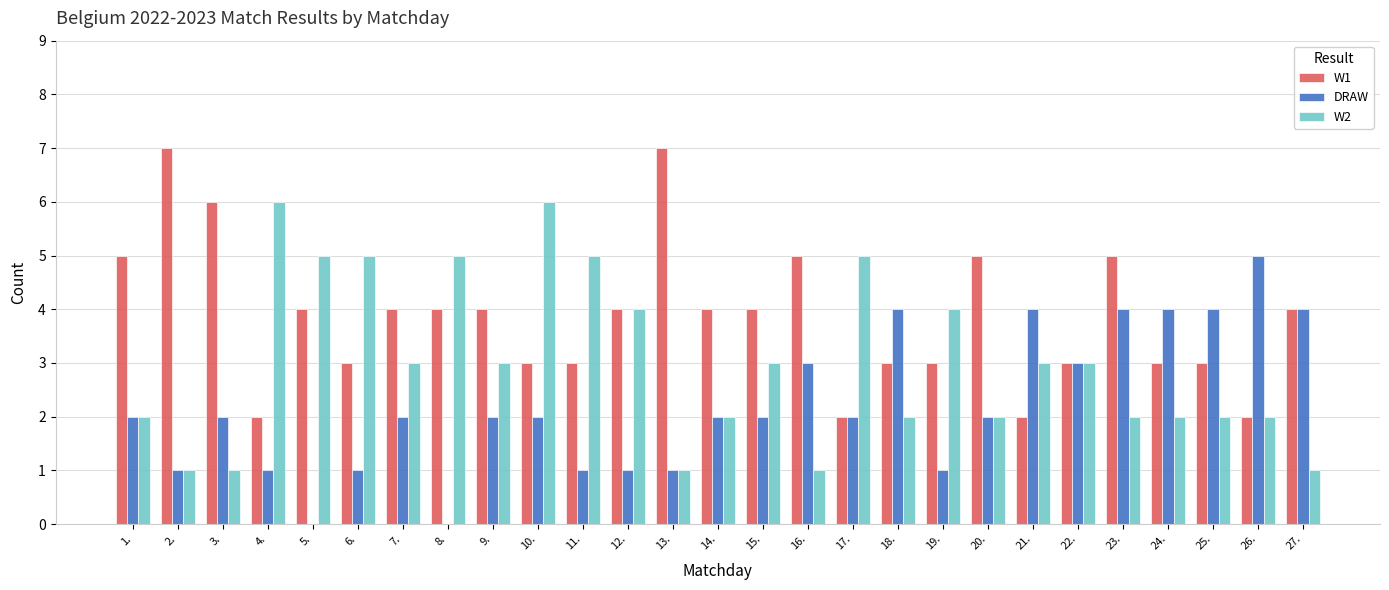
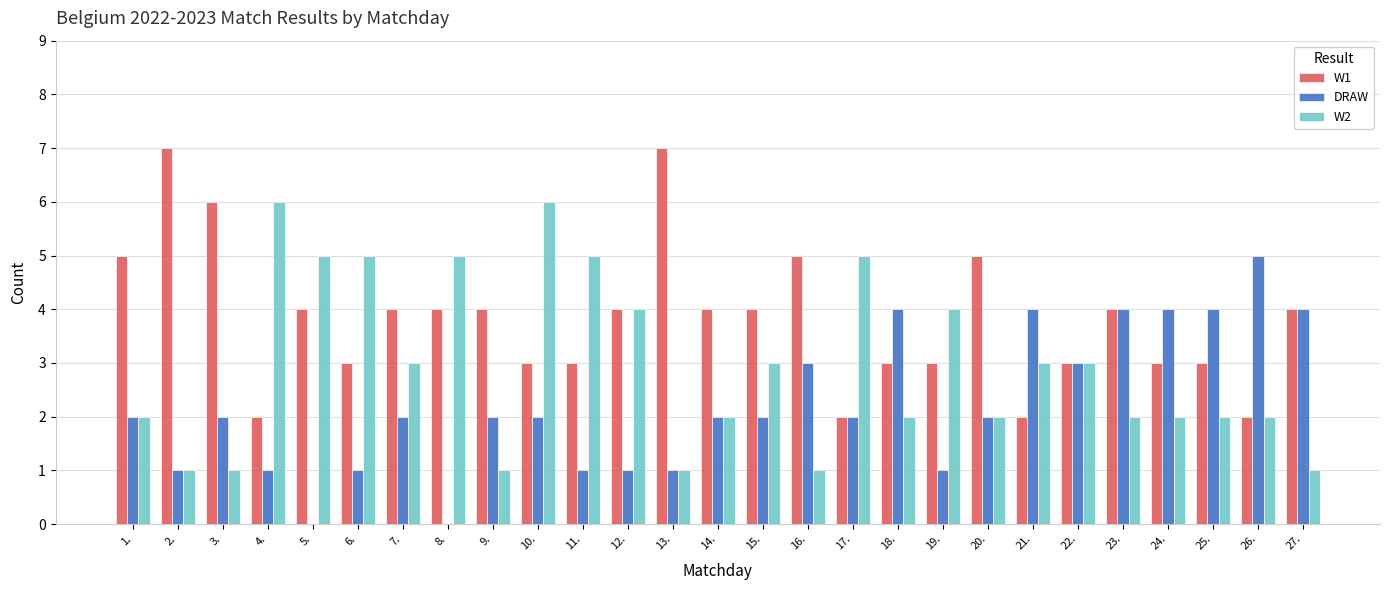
  {
    "W1": {
      "1.": 5,
      "2.": 7,
      "3.": 6,
      "4.": 2,
      "5.": 4,
      "6.": 3,
      "7.": 4,
      "8.": 4,
      "9.": 4,
      "10.": 3,
      "11.": 3,
      "12.": 4,
      "13.": 7,
      "14.": 4,
      "15.": 4,
      "16.": 5,
      "17.": 2,
      "18.": 3,
      "19.": 3,
      "20.": 5,
      "21.": 2,
      "22.": 3,
-     "23.": 5,
+     "23.": 4,
      "24.": 3,
      "25.": 3,
      "26.": 2,
      "27.": 4
    },
    "DRAW": {
      "1.": 2,
      "2.": 1,
      "3.": 2,
      "4.": 1,
      "5.": 0,
      "6.": 1,
      "7.": 2,
      "8.": 0,
      "9.": 2,
      "10.": 2,
      "11.": 1,
      "12.": 1,
      "13.": 1,
      "14.": 2,
      "15.": 2,
      "16.": 3,
      "17.": 2,
      "18.": 4,
      "19.": 1,
      "20.": 2,
      "21.": 4,
      "22.": 3,
      "23.": 4,
      "24.": 4,
      "25.": 4,
      "26.": 5,
      "27.": 4
    },
    "W2": {
      "1.": 2,
      "2.": 1,
      "3.": 1,
      "4.": 6,
      "5.": 5,
      "6.": 5,
      "7.": 3,
      "8.": 5,
-     "9.": 3,
+     "9.": 1,
      "10.": 6,
      "11.": 5,
      "12.": 4,
      "13.": 1,
      "14.": 2,
      "15.": 3,
      "16.": 1,
      "17.": 5,
      "18.": 2,
      "19.": 4,
      "20.": 2,
      "21.": 3,
      "22.": 3,
      "23.": 2,
      "24.": 2,
      "25.": 2,
      "26.": 2,
      "27.": 1
    }
  }
